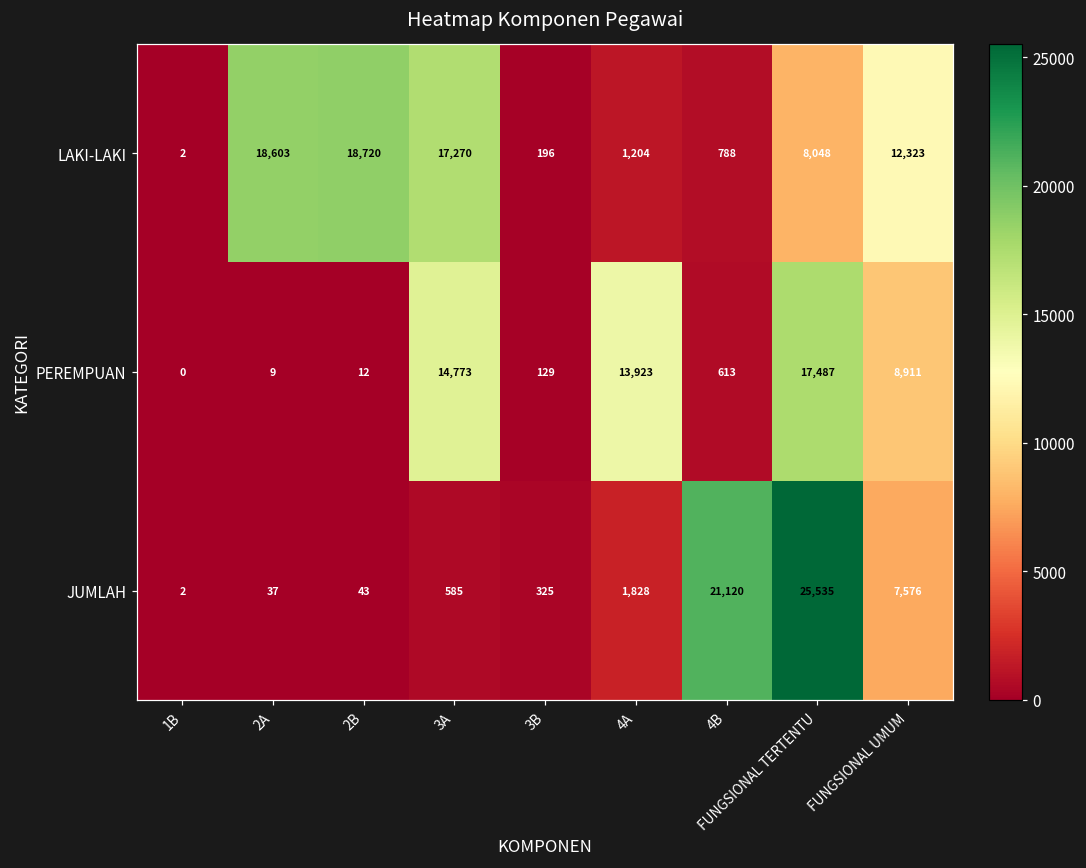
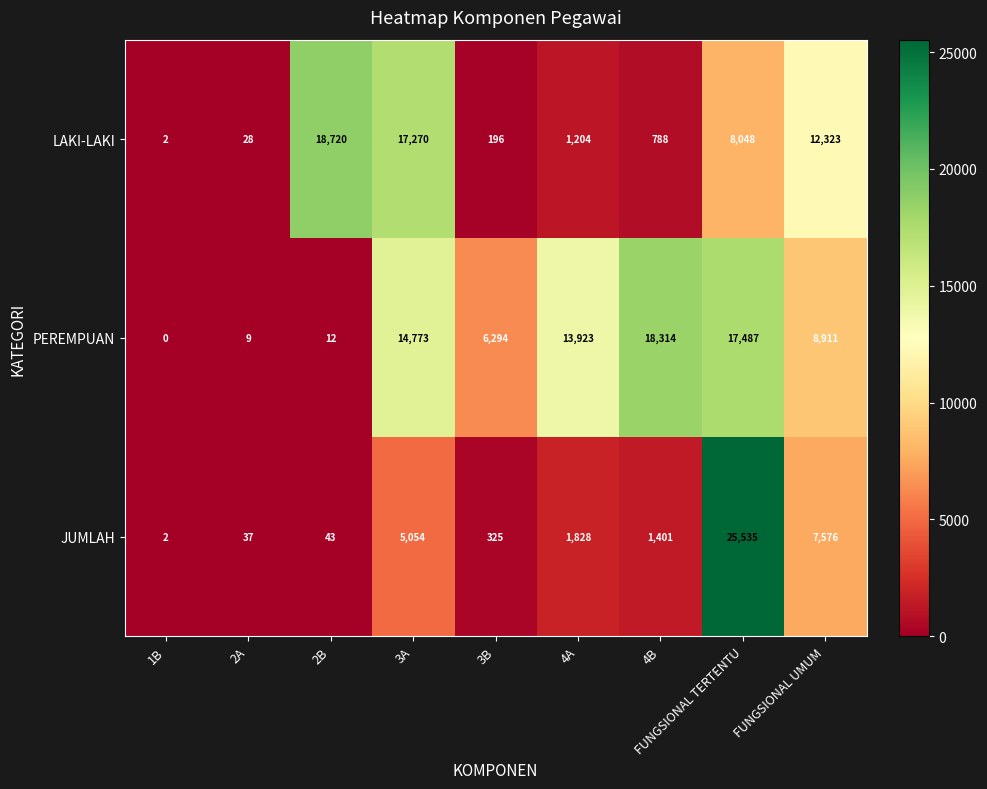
  {
    "LAKI-LAKI": {
      "1B": "2",
-     "2A": "18,603",
+     "2A": "28",
      "2B": "18,720",
      "3A": "17,270",
      "3B": "196",
      "4A": "1,204",
      "4B": "788",
      "FUNGSIONAL TERTENTU": "8,048",
      "FUNGSIONAL UMUM": "12,323"
    },
    "PEREMPUAN": {
      "1B": "0",
      "2A": "9",
      "2B": "12",
      "3A": "14,773",
-     "3B": "129",
+     "3B": "6,294",
      "4A": "13,923",
-     "4B": "613",
+     "4B": "18,314",
      "FUNGSIONAL TERTENTU": "17,487",
      "FUNGSIONAL UMUM": "8,911"
    },
    "JUMLAH": {
      "1B": "2",
      "2A": "37",
      "2B": "43",
-     "3A": "585",
+     "3A": "5,054",
      "3B": "325",
      "4A": "1,828",
-     "4B": "21,120",
+     "4B": "1,401",
      "FUNGSIONAL TERTENTU": "25,535",
      "FUNGSIONAL UMUM": "7,576"
    }
  }
